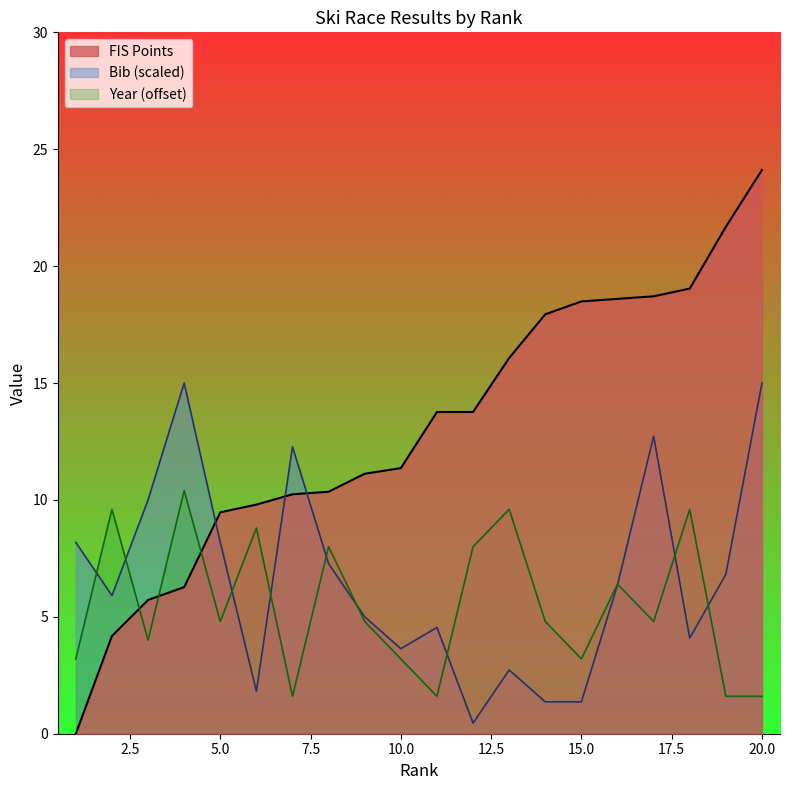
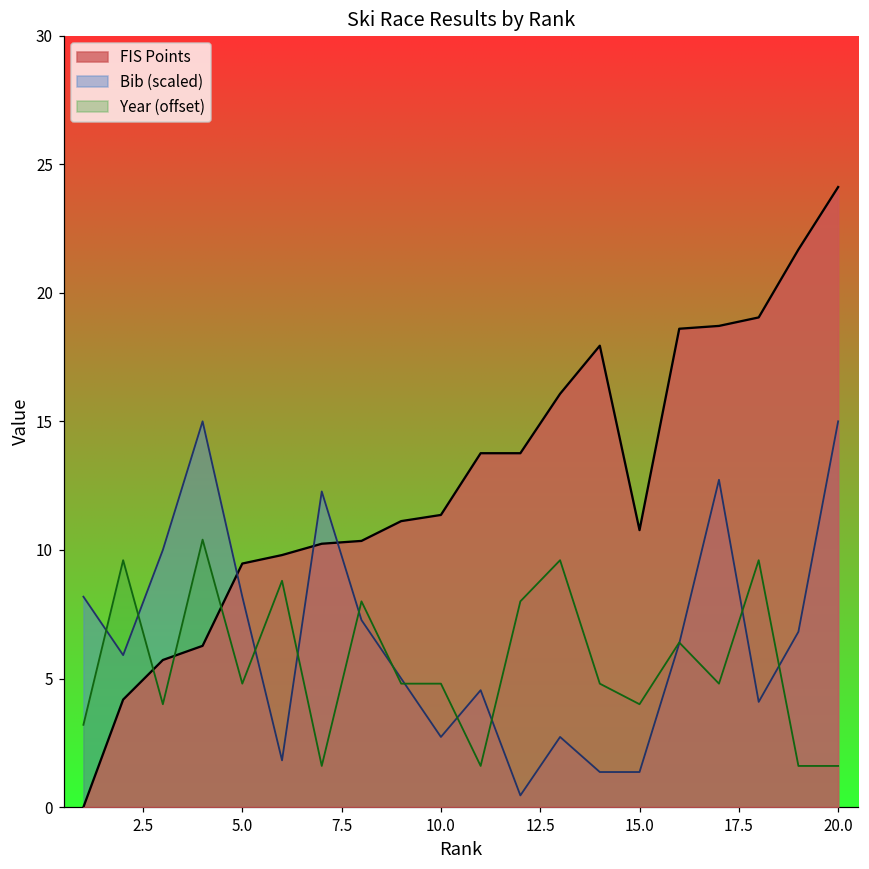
  {
    "FIS Points": {
      "5.0": 9.5,
      "10.0": 11.4,
-     "15.0": 18.5,
+     "15.0": 10.8,
      "20.0": 24.1
    },
    "Bib (scaled)": {
      "5.0": 8.2,
-     "10.0": 3.6,
+     "10.0": 2.7,
      "15.0": 1.4,
      "20.0": 15.0
    },
    "Year (offset)": {
      "5.0": 4.8,
-     "10.0": 3.2,
-     "15.0": 3.2,
+     "10.0": 4.8,
+     "15.0": 4.0,
      "20.0": 1.6
    }
  }
